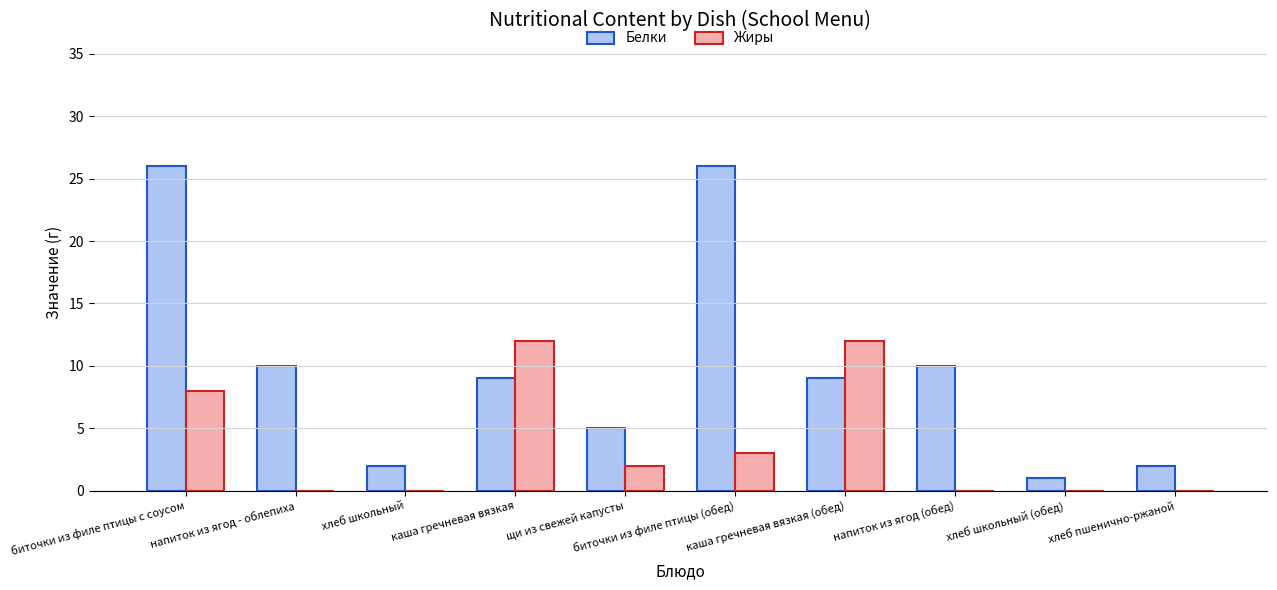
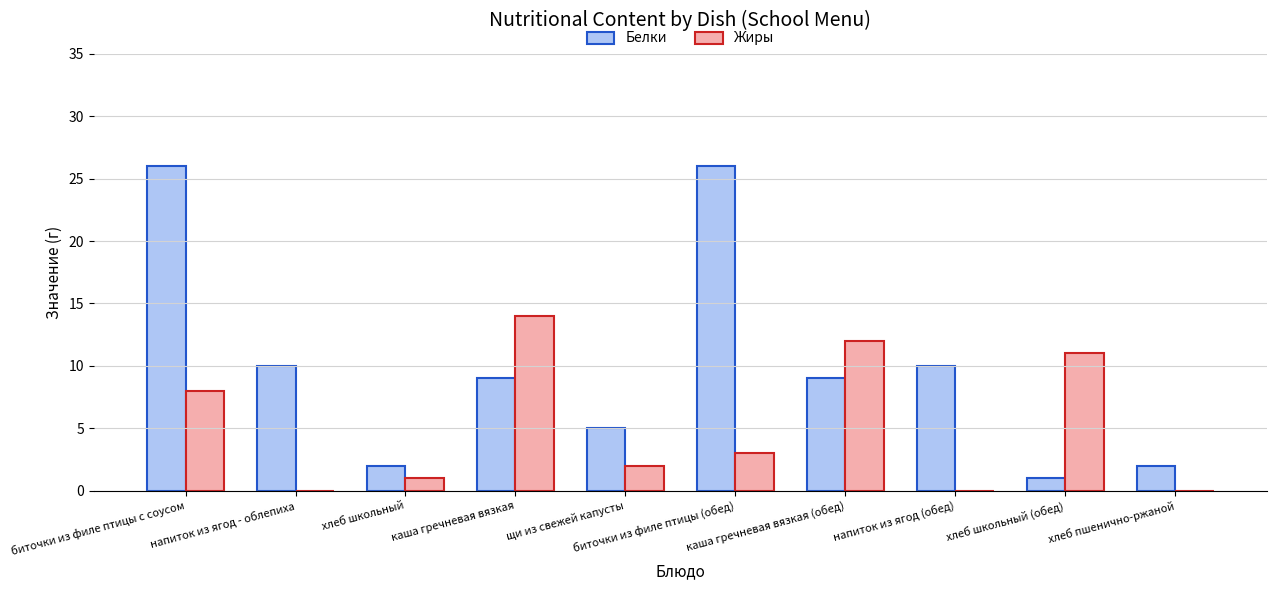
  {
    "Белки": {
      "биточки из филе птицы с соусом": 26,
      "напиток из ягод - облепиха": 10,
      "хлеб школьный": 2,
      "каша гречневая вязкая": 9,
      "щи из свежей капусты": 5,
      "биточки из филе птицы (обед)": 26,
      "каша гречневая вязкая (обед)": 9,
      "напиток из ягод (обед)": 10,
      "хлеб школьный (обед)": 1,
      "хлеб пшенично-ржаной": 2
    },
    "Жиры": {
      "биточки из филе птицы с соусом": 8,
      "напиток из ягод - облепиха": 0,
-     "хлеб школьный": 0,
-     "каша гречневая вязкая": 12,
+     "хлеб школьный": 1,
+     "каша гречневая вязкая": 14,
      "щи из свежей капусты": 2,
      "биточки из филе птицы (обед)": 3,
      "каша гречневая вязкая (обед)": 12,
      "напиток из ягод (обед)": 0,
-     "хлеб школьный (обед)": 0,
+     "хлеб школьный (обед)": 11,
      "хлеб пшенично-ржаной": 0
    }
  }
